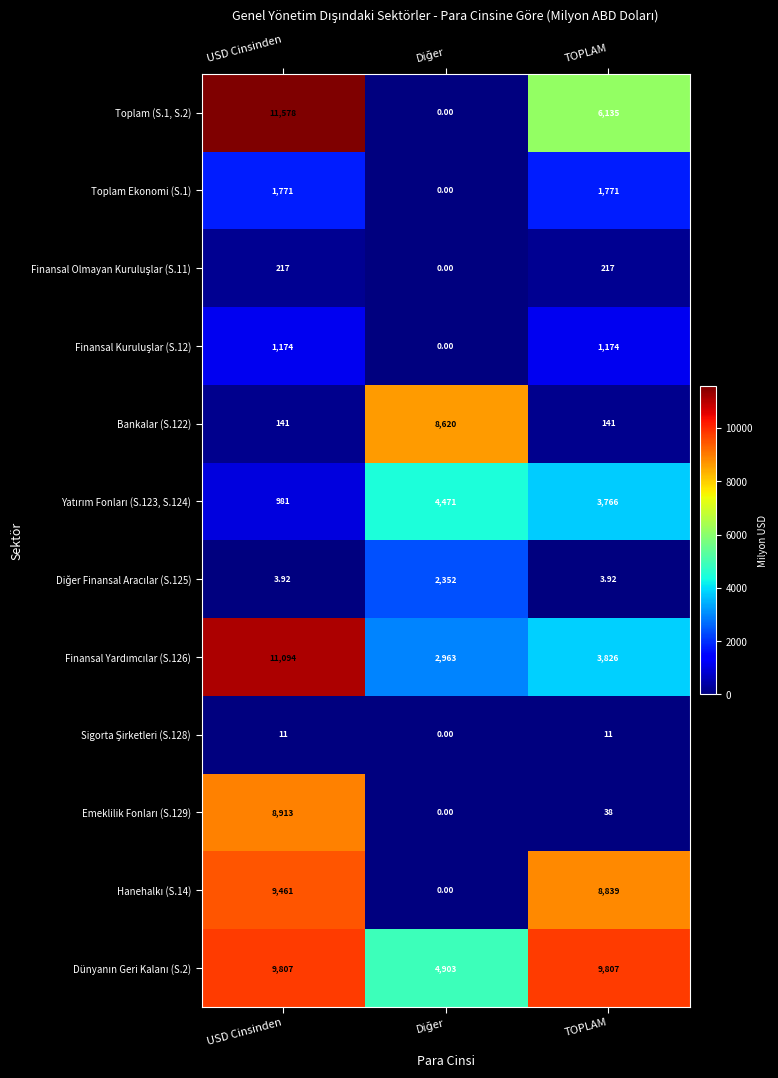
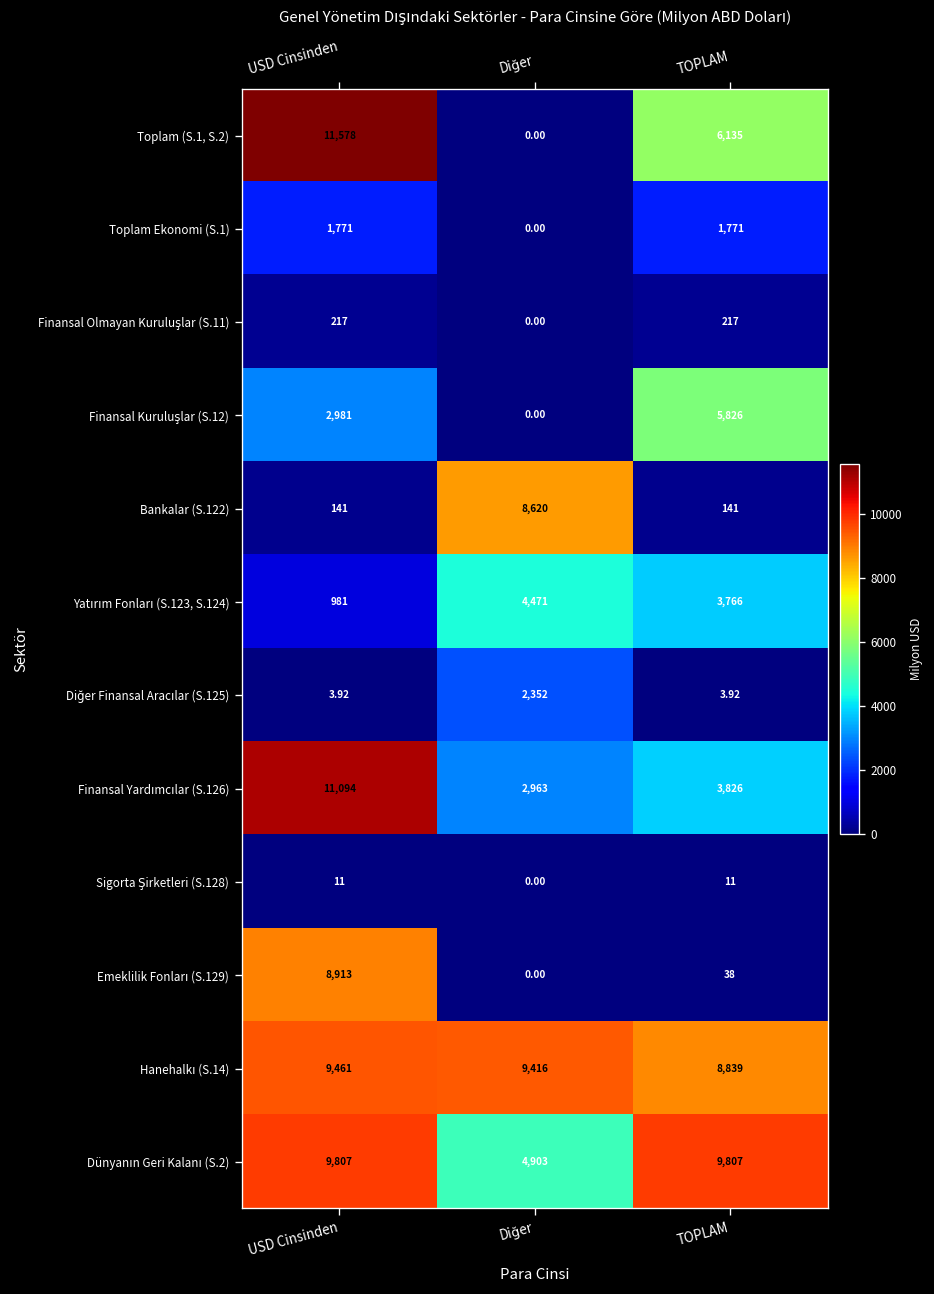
  {
    "Toplam (S.1, S.2)": {
      "USD Cinsinden": "11,578",
      "Diğer": "0.00",
      "TOPLAM": "6,135"
    },
    "Toplam Ekonomi (S.1)": {
      "USD Cinsinden": "1,771",
      "Diğer": "0.00",
      "TOPLAM": "1,771"
    },
    "Finansal Olmayan Kuruluşlar (S.11)": {
      "USD Cinsinden": "217",
      "Diğer": "0.00",
      "TOPLAM": "217"
    },
    "Finansal Kuruluşlar (S.12)": {
-     "USD Cinsinden": "1,174",
+     "USD Cinsinden": "2,981",
      "Diğer": "0.00",
-     "TOPLAM": "1,174"
+     "TOPLAM": "5,826"
    },
    "Bankalar (S.122)": {
      "USD Cinsinden": "141",
      "Diğer": "8,620",
      "TOPLAM": "141"
    },
    "Yatırım Fonları (S.123, S.124)": {
      "USD Cinsinden": "981",
      "Diğer": "4,471",
      "TOPLAM": "3,766"
    },
    "Diğer Finansal Aracılar (S.125)": {
      "USD Cinsinden": "3.92",
      "Diğer": "2,352",
      "TOPLAM": "3.92"
    },
    "Finansal Yardımcılar (S.126)": {
      "USD Cinsinden": "11,094",
      "Diğer": "2,963",
      "TOPLAM": "3,826"
    },
    "Sigorta Şirketleri (S.128)": {
      "USD Cinsinden": "11",
      "Diğer": "0.00",
      "TOPLAM": "11"
    },
    "Emeklilik Fonları (S.129)": {
      "USD Cinsinden": "8,913",
      "Diğer": "0.00",
      "TOPLAM": "38"
    },
    "Hanehalkı (S.14)": {
      "USD Cinsinden": "9,461",
-     "Diğer": "0.00",
+     "Diğer": "9,416",
      "TOPLAM": "8,839"
    },
    "Dünyanın Geri Kalanı (S.2)": {
      "USD Cinsinden": "9,807",
      "Diğer": "4,903",
      "TOPLAM": "9,807"
    }
  }
